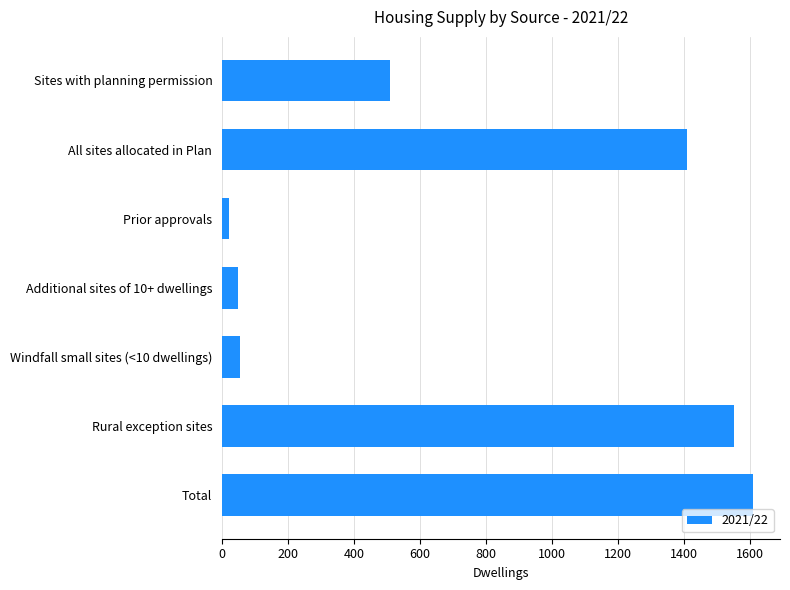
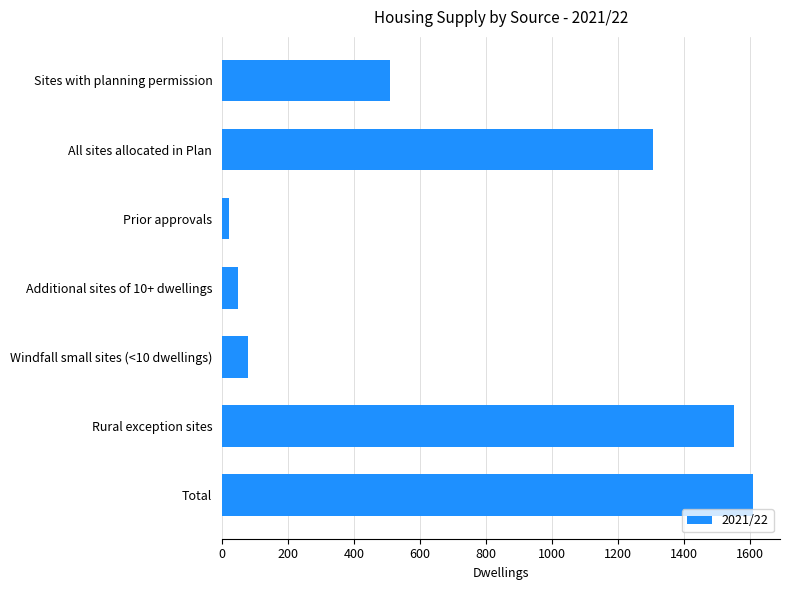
  {
    "Sites with planning permission": 510,
-   "All sites allocated in Plan": 1410,
+   "All sites allocated in Plan": 1310,
    "Prior approvals": 20,
    "Additional sites of 10+ dwellings": 50,
-   "Windfall small sites (<10 dwellings)": 60,
+   "Windfall small sites (<10 dwellings)": 80,
    "Rural exception sites": 1550,
    "Total": 1610
  }
